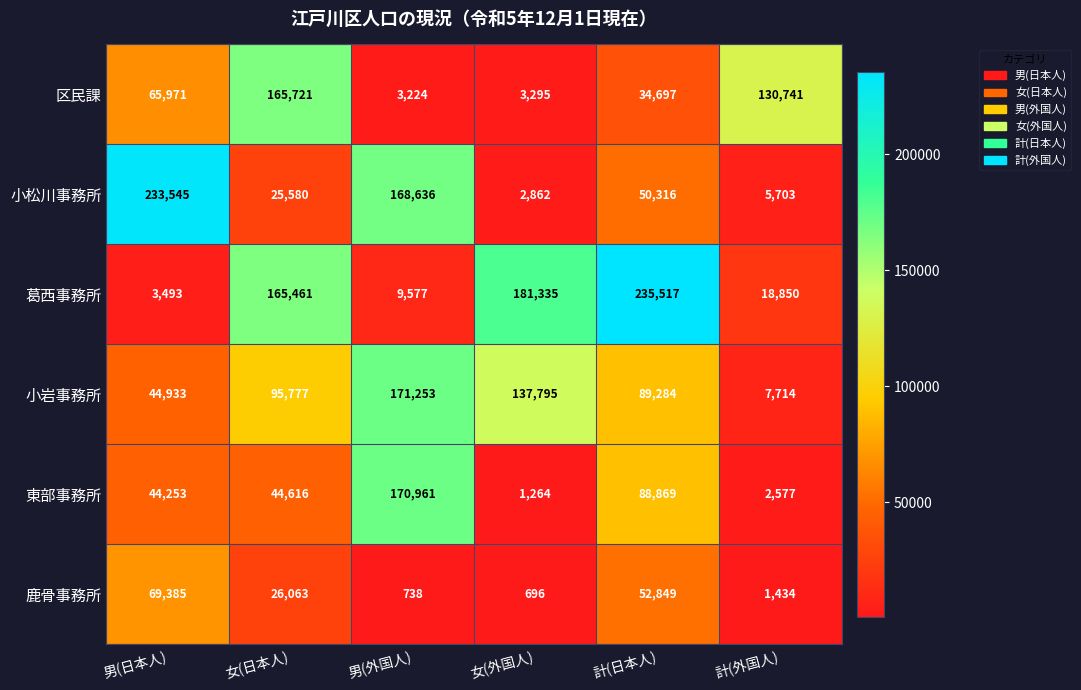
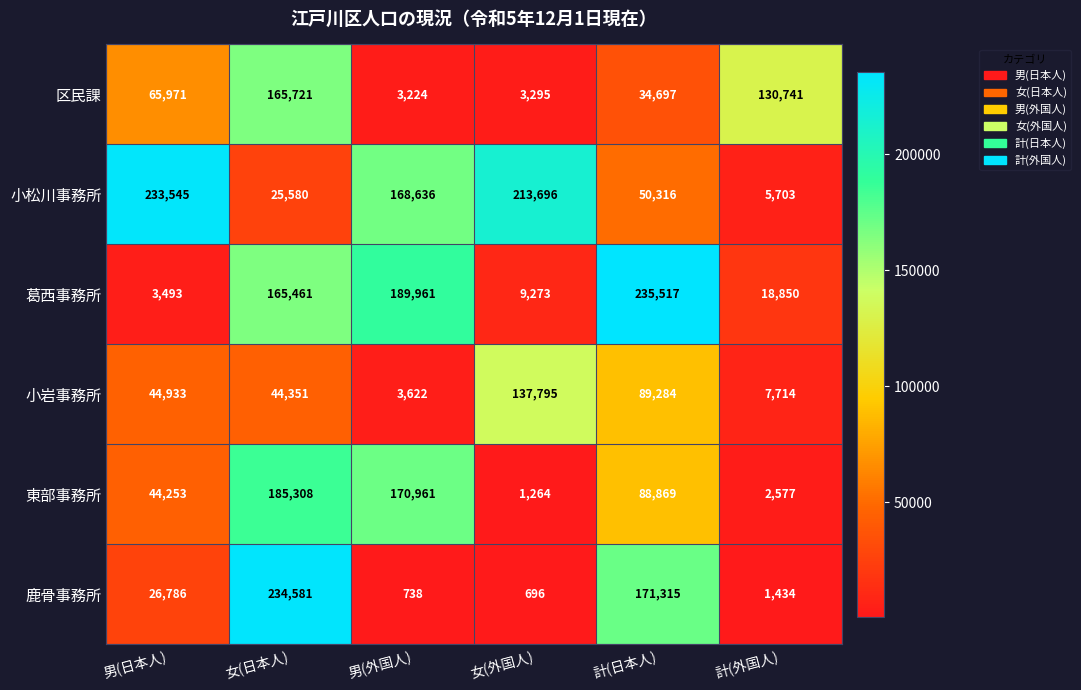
  {
    "区民課": {
      "男(日本人)": "65,971",
      "女(日本人)": "165,721",
      "男(外国人)": "3,224",
      "女(外国人)": "3,295",
      "計(日本人)": "34,697",
      "計(外国人)": "130,741"
    },
    "小松川事務所": {
      "男(日本人)": "233,545",
      "女(日本人)": "25,580",
      "男(外国人)": "168,636",
-     "女(外国人)": "2,862",
+     "女(外国人)": "213,696",
      "計(日本人)": "50,316",
      "計(外国人)": "5,703"
    },
    "葛西事務所": {
      "男(日本人)": "3,493",
      "女(日本人)": "165,461",
-     "男(外国人)": "9,577",
-     "女(外国人)": "181,335",
+     "男(外国人)": "189,961",
+     "女(外国人)": "9,273",
      "計(日本人)": "235,517",
      "計(外国人)": "18,850"
    },
    "小岩事務所": {
      "男(日本人)": "44,933",
-     "女(日本人)": "95,777",
-     "男(外国人)": "171,253",
+     "女(日本人)": "44,351",
+     "男(外国人)": "3,622",
      "女(外国人)": "137,795",
      "計(日本人)": "89,284",
      "計(外国人)": "7,714"
    },
    "東部事務所": {
      "男(日本人)": "44,253",
-     "女(日本人)": "44,616",
+     "女(日本人)": "185,308",
      "男(外国人)": "170,961",
      "女(外国人)": "1,264",
      "計(日本人)": "88,869",
      "計(外国人)": "2,577"
    },
    "鹿骨事務所": {
-     "男(日本人)": "69,385",
-     "女(日本人)": "26,063",
+     "男(日本人)": "26,786",
+     "女(日本人)": "234,581",
      "男(外国人)": "738",
      "女(外国人)": "696",
-     "計(日本人)": "52,849",
+     "計(日本人)": "171,315",
      "計(外国人)": "1,434"
    }
  }
